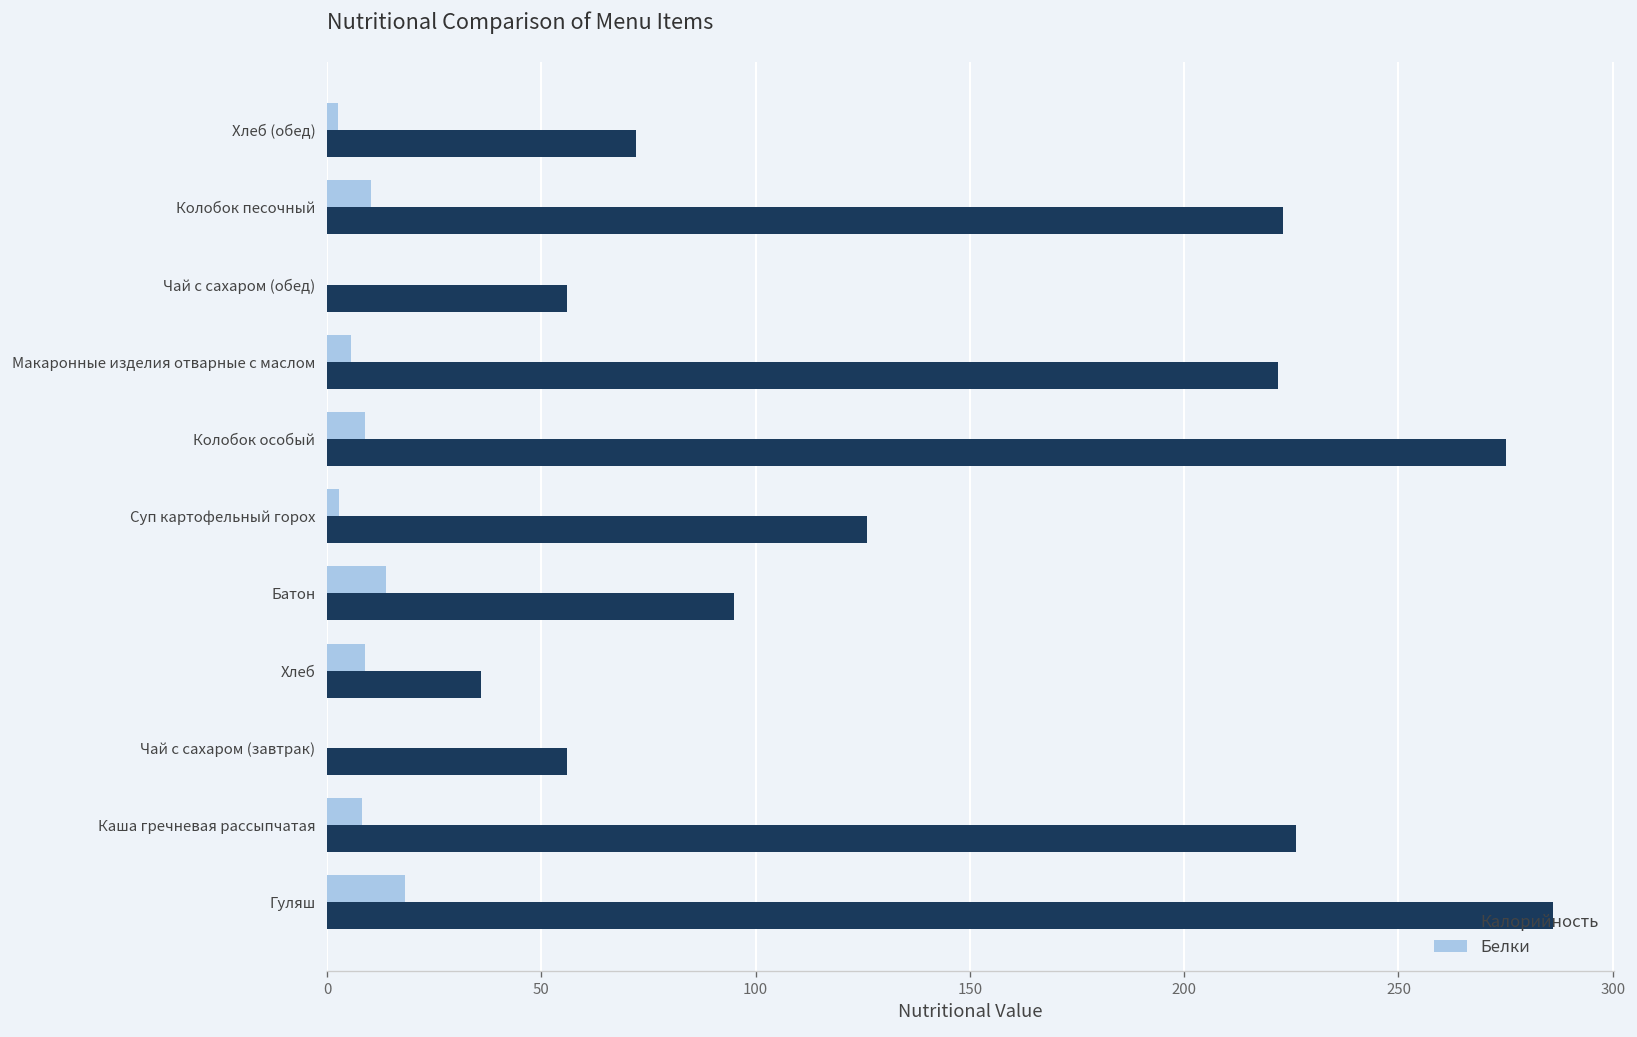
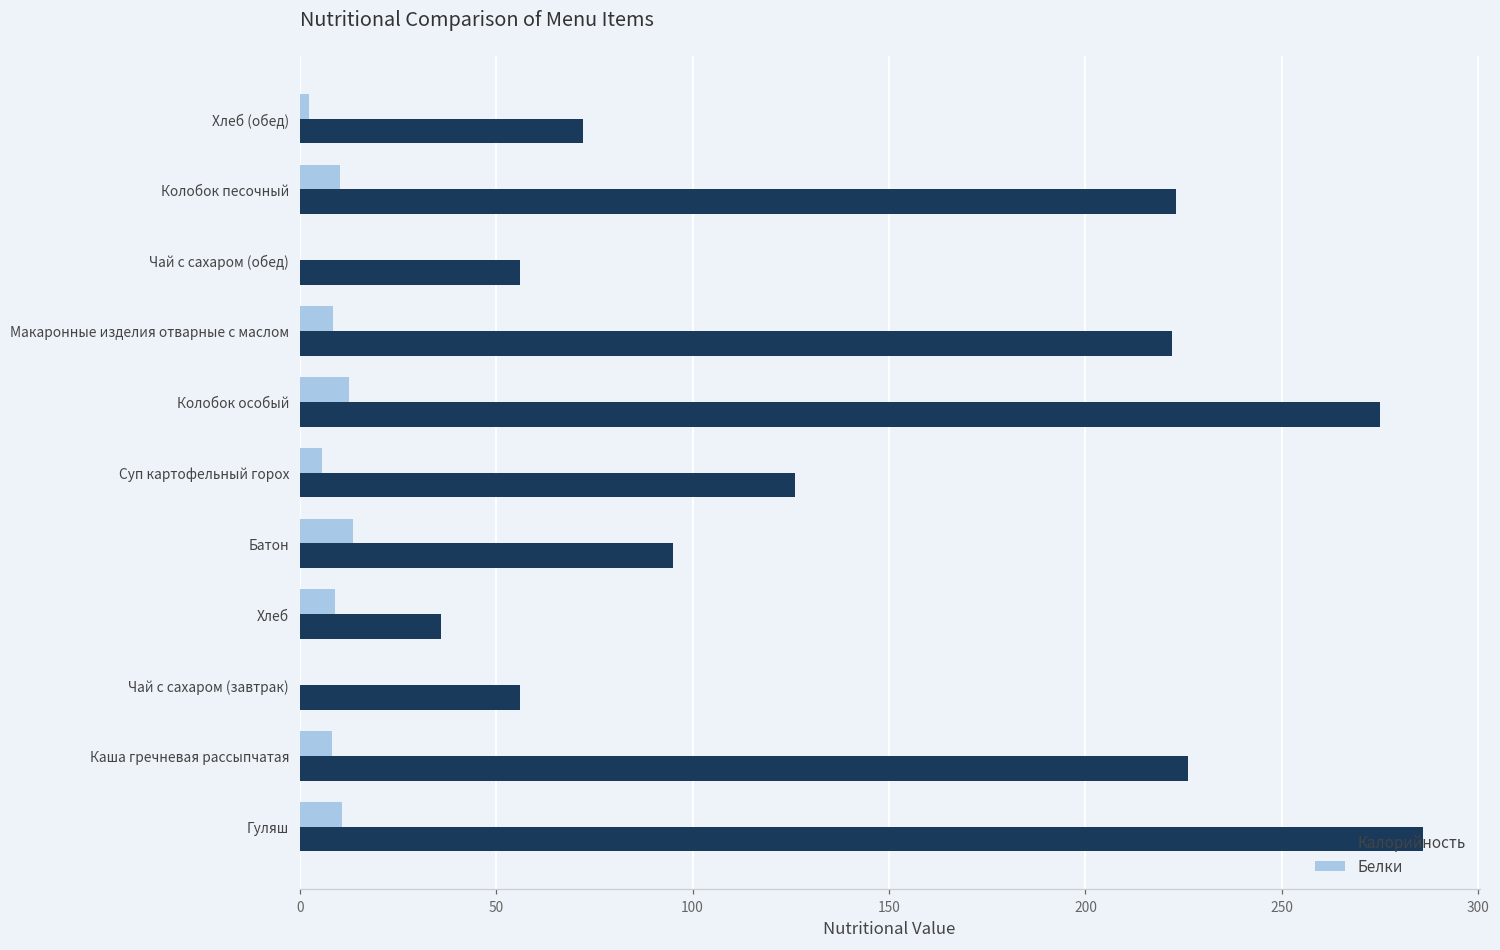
  {
    "Белки": {
      "Хлеб (обед)": 2,
      "Колобок песочный": 10,
      "Чай с сахаром (обед)": 0,
-     "Макаронные изделия отварные с маслом": 6,
-     "Колобок особый": 9,
-     "Суп картофельный горох": 3,
+     "Макаронные изделия отварные с маслом": 9,
+     "Колобок особый": 13,
+     "Суп картофельный горох": 6,
      "Батон": 14,
      "Хлеб": 9,
      "Чай с сахаром (завтрак)": 0,
      "Каша гречневая рассыпчатая": 8,
-     "Гуляш": 18
+     "Гуляш": 11
    }
  }
